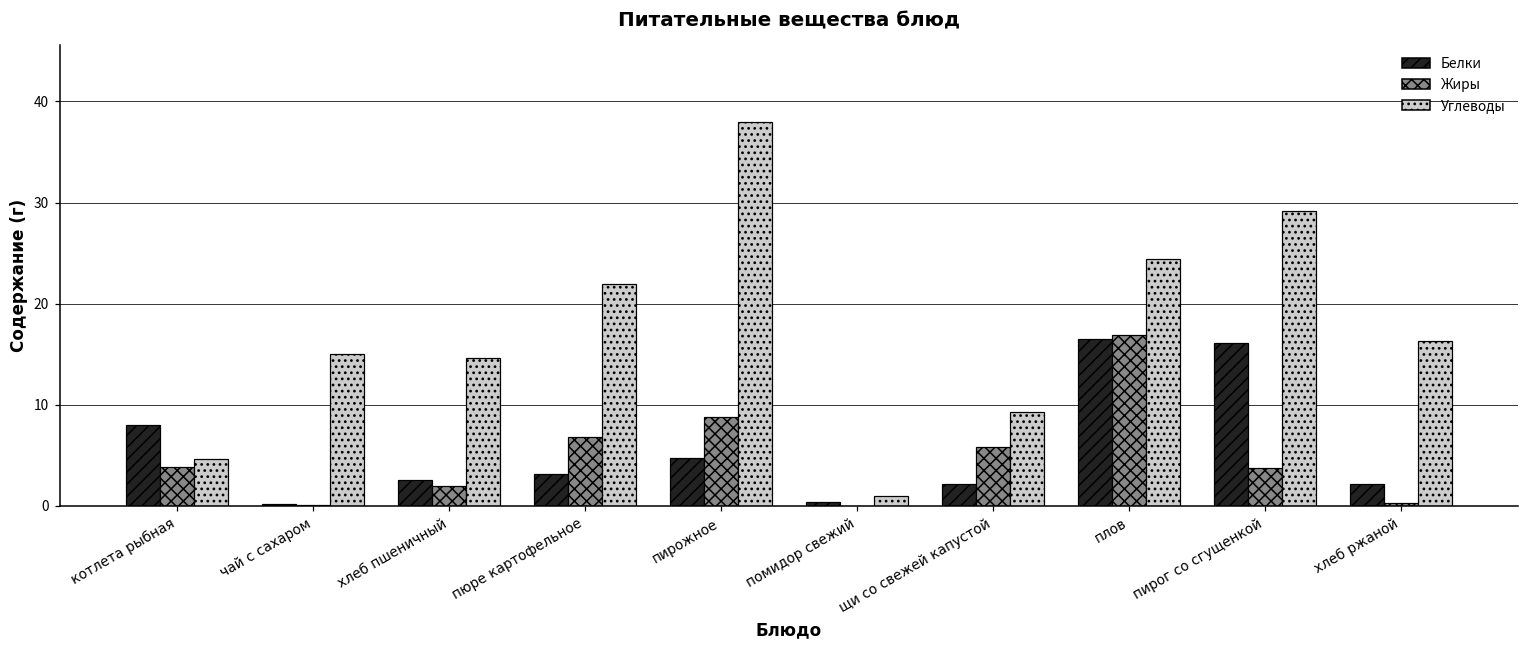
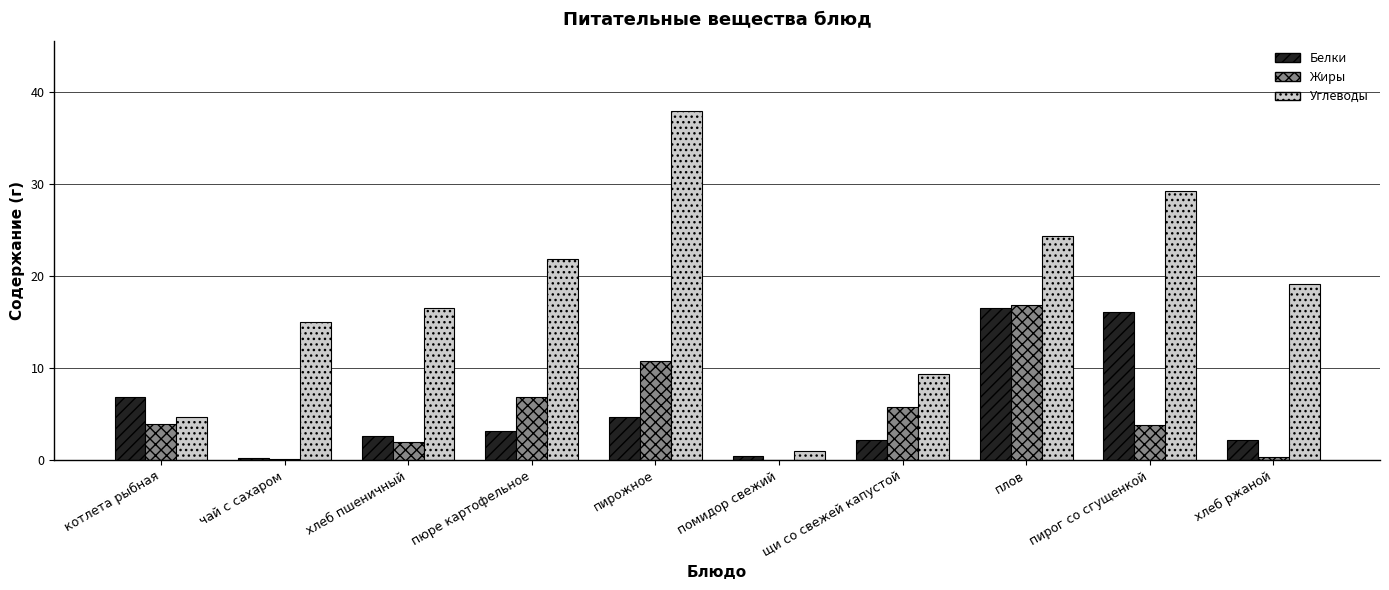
  {
    "Белки": {
-     "котлета рыбная": 8,
+     "котлета рыбная": 7,
      "хлеб пшеничный": 3,
      "пюре картофельное": 3,
      "пирожное": 5,
      "помидор свежий": 0,
      "щи со свежей капустой": 2,
      "плов": 17,
      "пирог со сгущенкой": 16,
      "хлеб ржаной": 2
    },
    "Жиры": {
      "котлета рыбная": 4,
      "хлеб пшеничный": 2,
      "пюре картофельное": 7,
-     "пирожное": 9,
+     "пирожное": 11,
      "помидор свежий": 0,
      "щи со свежей капустой": 6,
      "плов": 17,
      "пирог со сгущенкой": 4,
      "хлеб ржаной": 0
    },
    "Углеводы": {
      "котлета рыбная": 5,
      "чай с сахаром": 15,
-     "хлеб пшеничный": 15,
+     "хлеб пшеничный": 17,
      "пюре картофельное": 22,
      "пирожное": 38,
      "помидор свежий": 1,
      "щи со свежей капустой": 9,
      "плов": 24,
      "пирог со сгущенкой": 29,
-     "хлеб ржаной": 16
+     "хлеб ржаной": 19
    }
  }
